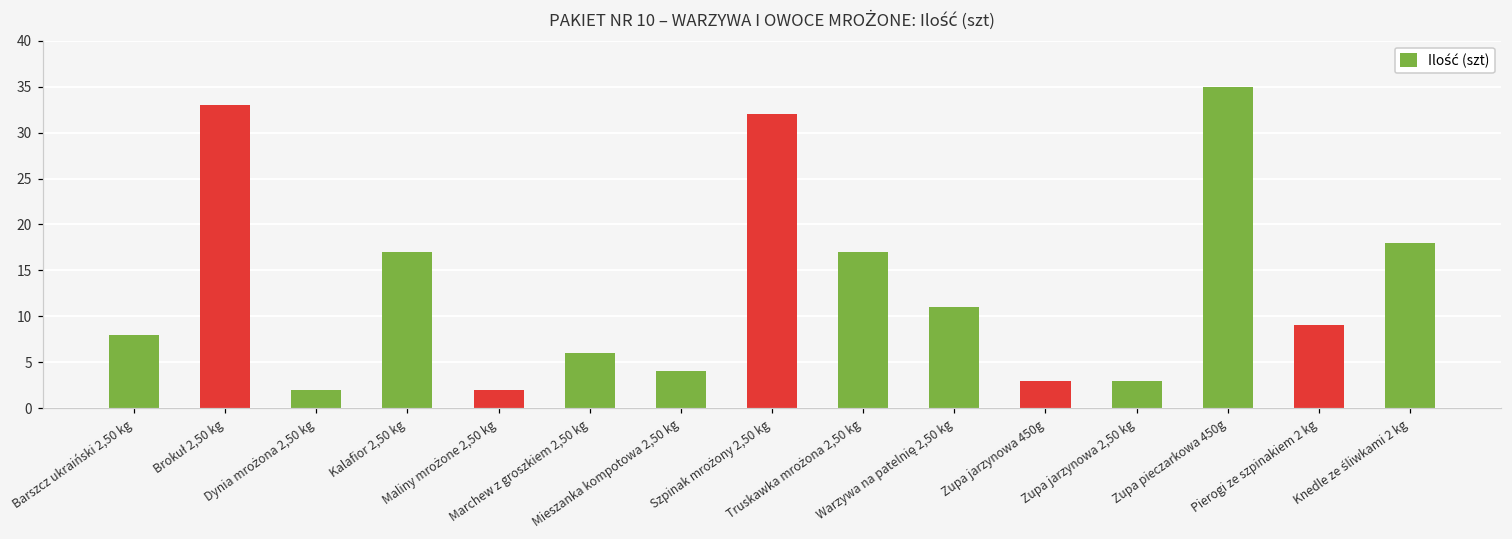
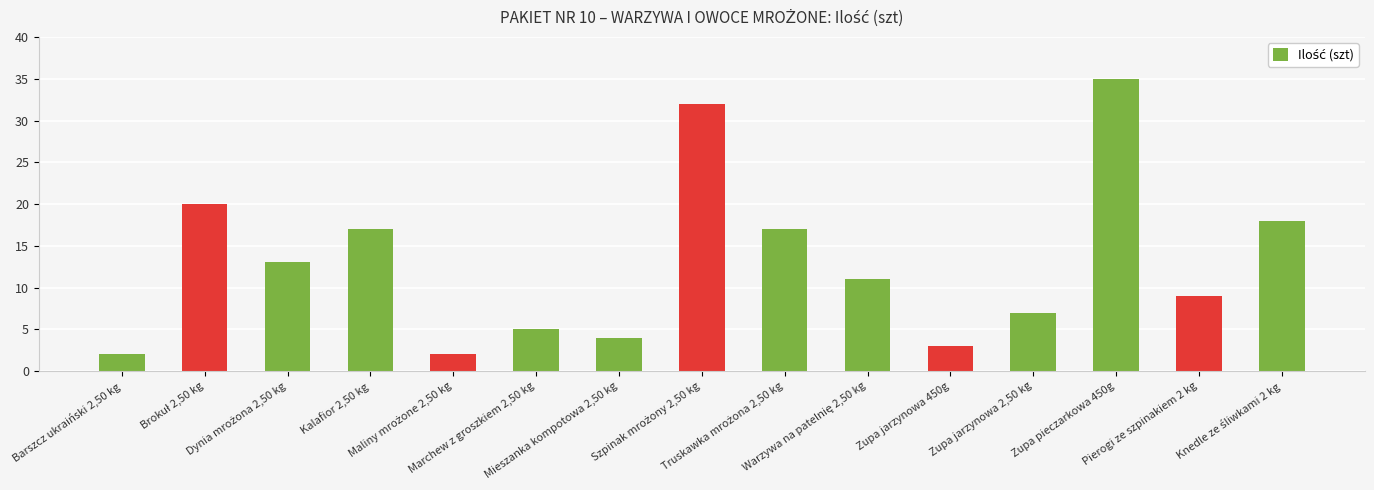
  {
-   "Barszcz ukraiński 2,50 kg": 8,
-   "Brokuł 2,50 kg": 33,
-   "Dynia mrożona 2,50 kg": 2,
+   "Barszcz ukraiński 2,50 kg": 2,
+   "Brokuł 2,50 kg": 20,
+   "Dynia mrożona 2,50 kg": 13,
    "Kalafior 2,50 kg": 17,
    "Maliny mrożone 2,50 kg": 2,
-   "Marchew z groszkiem 2,50 kg": 6,
+   "Marchew z groszkiem 2,50 kg": 5,
    "Mieszanka kompotowa 2,50 kg": 4,
    "Szpinak mrożony 2,50 kg": 32,
    "Truskawka mrożona 2,50 kg": 17,
    "Warzywa na patelnię 2,50 kg": 11,
    "Zupa jarzynowa 450g": 3,
-   "Zupa jarzynowa 2,50 kg": 3,
+   "Zupa jarzynowa 2,50 kg": 7,
    "Zupa pieczarkowa 450g": 35,
    "Pierogi ze szpinakiem 2 kg": 9,
    "Knedle ze śliwkami 2 kg": 18
  }
